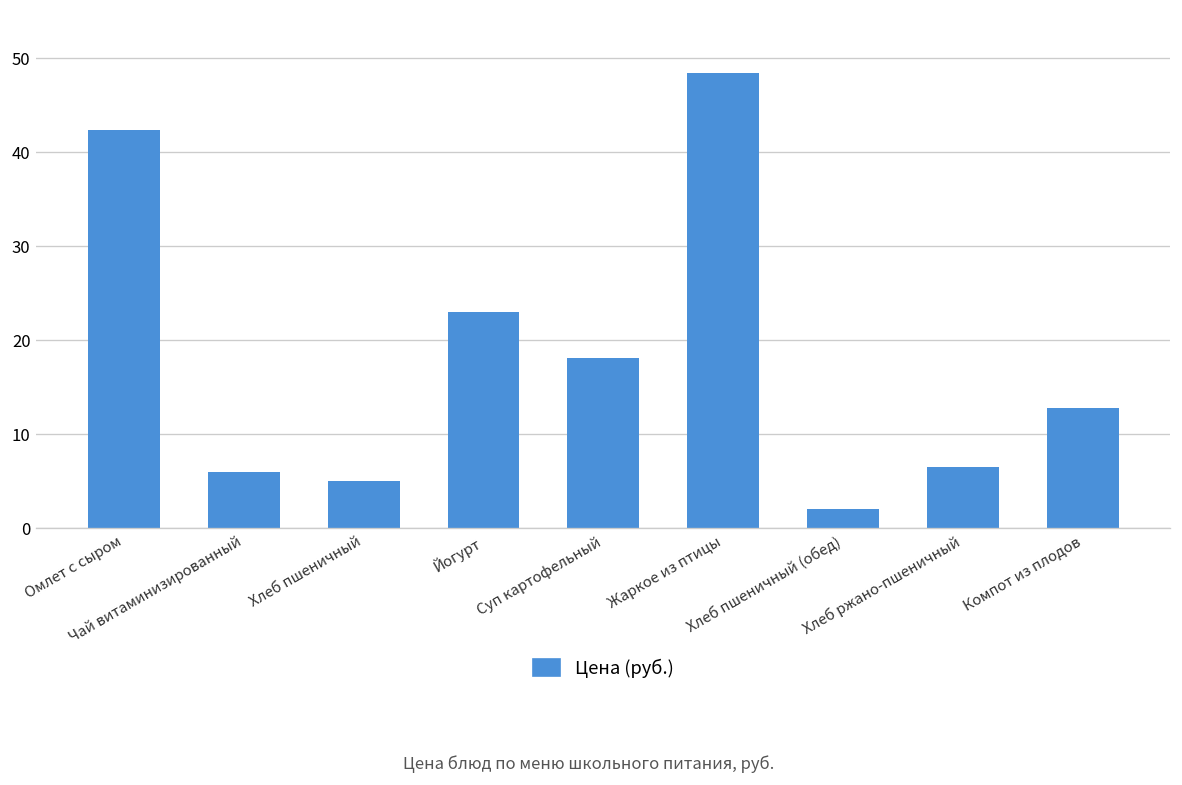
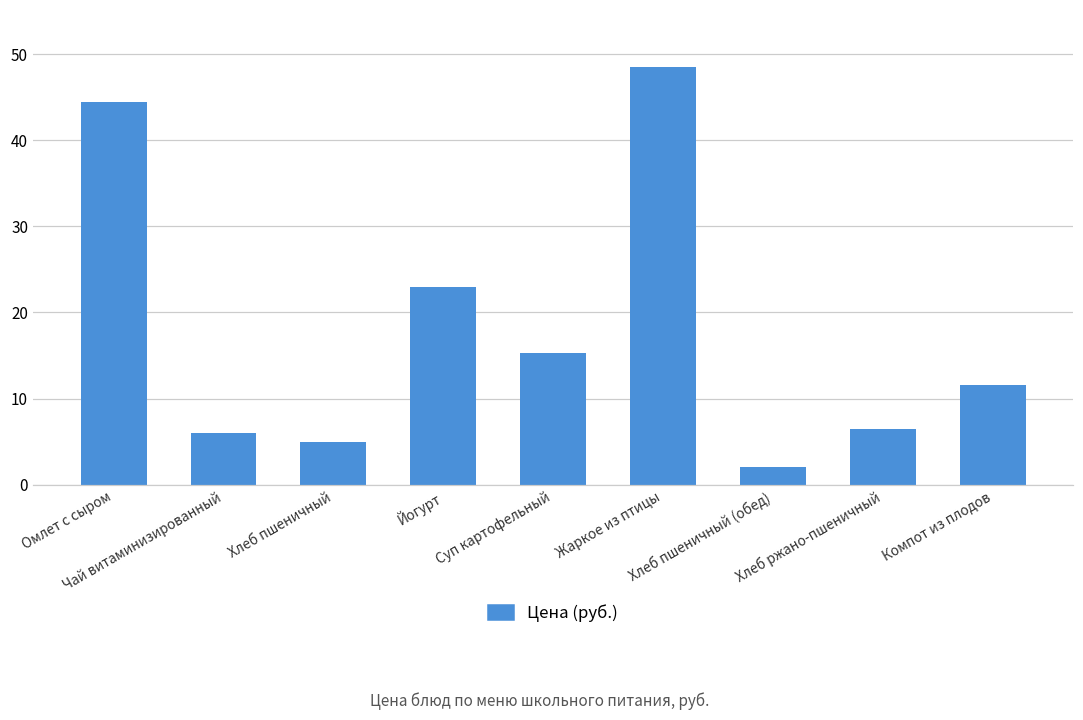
  {
-   "Омлет с сыром": 42,
+   "Омлет с сыром": 44,
    "Чай витаминизированный": 6,
    "Хлеб пшеничный": 5,
    "Йогурт": 23,
-   "Суп картофельный": 18,
+   "Суп картофельный": 15,
    "Жаркое из птицы": 48,
    "Хлеб пшеничный (обед)": 2,
    "Хлеб ржано-пшеничный": 7,
-   "Компот из плодов": 13
+   "Компот из плодов": 12
  }
